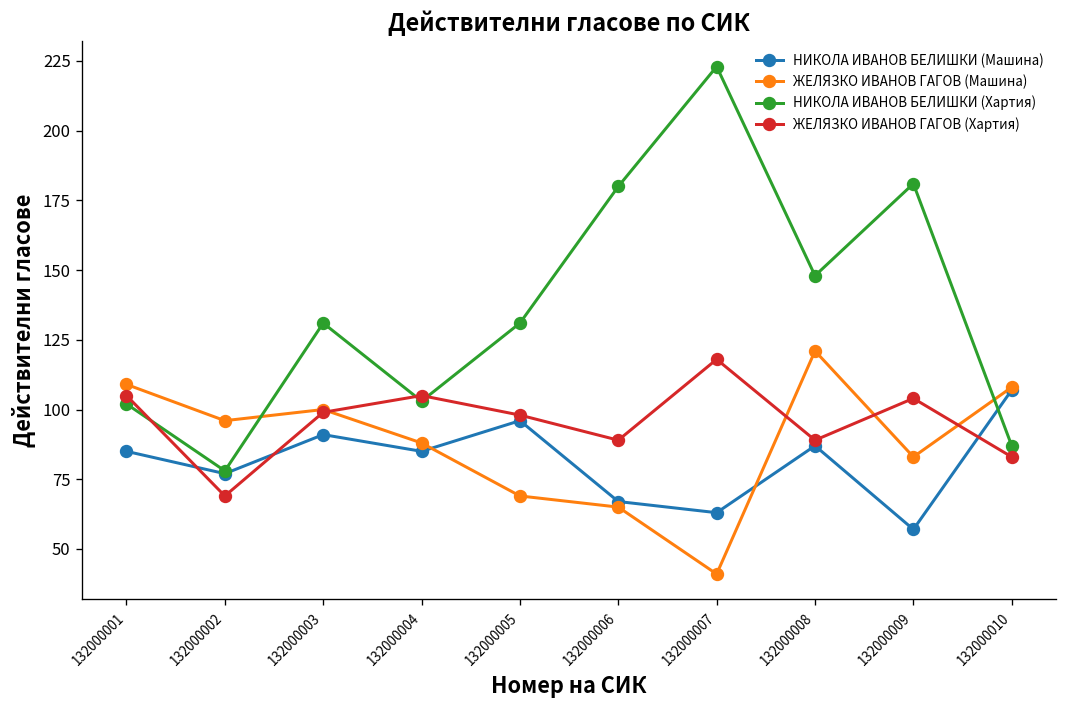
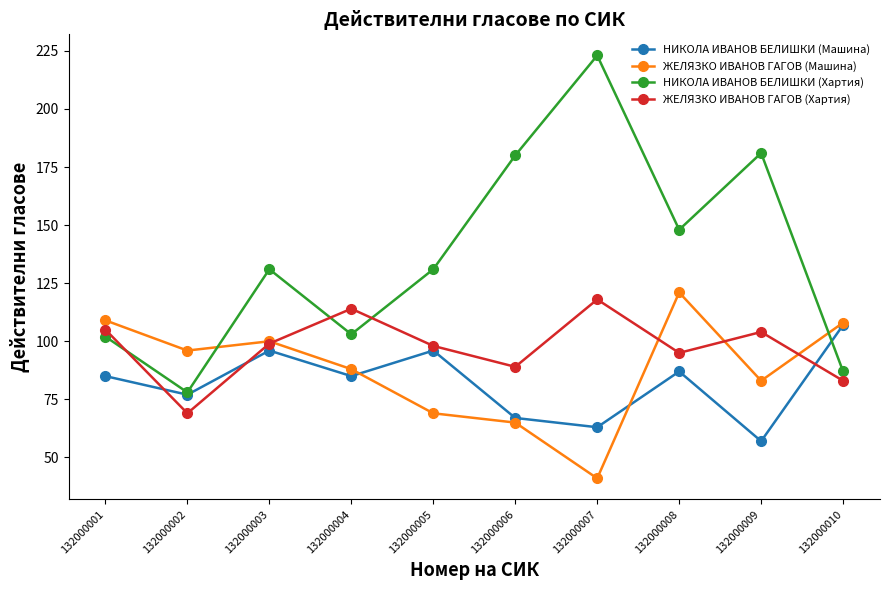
  {
    "НИКОЛА ИВАНОВ БЕЛИШКИ (Машина)": {
      "132000001": 85,
-     "132000003": 91,
+     "132000003": 96,
      "132000004": 85,
      "132000005": 96,
      "132000006": 67,
      "132000007": 63,
      "132000008": 87,
      "132000009": 57
    },
    "ЖЕЛЯЗКО ИВАНОВ ГАГОВ (Машина)": {
      "132000001": 109,
      "132000002": 96,
      "132000004": 88,
      "132000005": 69,
      "132000006": 65,
      "132000007": 41,
      "132000008": 121,
      "132000009": 83
    },
    "НИКОЛА ИВАНОВ БЕЛИШКИ (Хартия)": {
      "132000001": 102,
      "132000003": 131,
      "132000004": 103,
      "132000005": 131,
      "132000006": 180,
      "132000007": 223,
      "132000008": 148,
      "132000009": 181,
      "132000010": 87
    },
    "ЖЕЛЯЗКО ИВАНОВ ГАГОВ (Хартия)": {
      "132000001": 105,
      "132000002": 69,
-     "132000004": 105,
+     "132000004": 114,
      "132000005": 98,
      "132000006": 89,
      "132000007": 118,
-     "132000008": 89,
+     "132000008": 95,
      "132000009": 104,
      "132000010": 83
    }
  }
